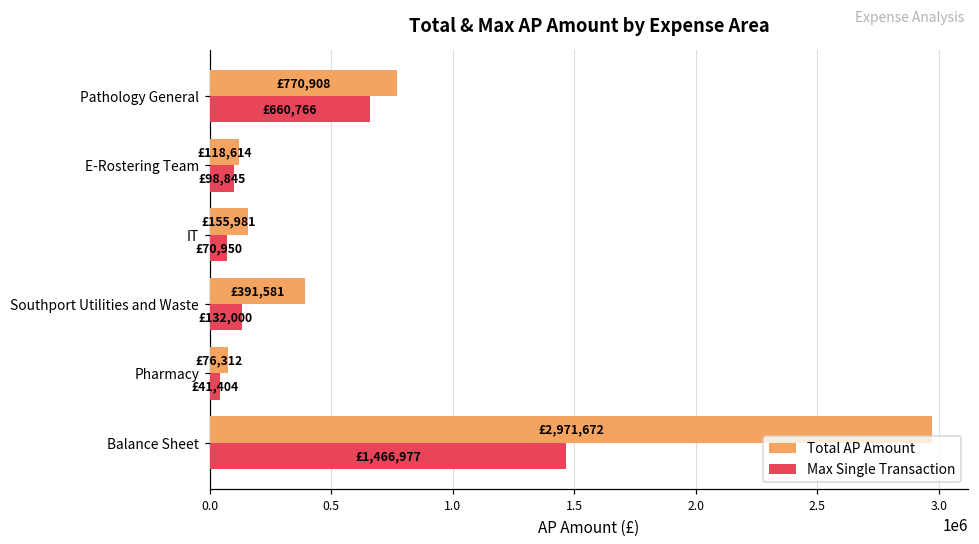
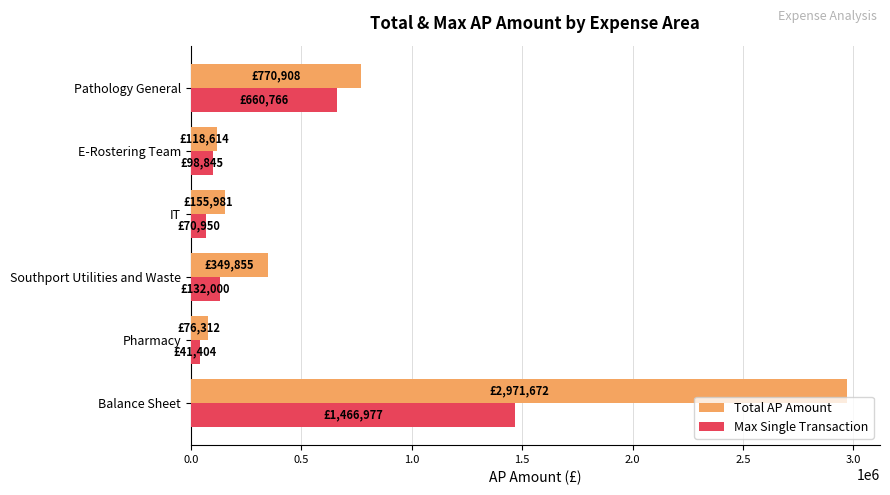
  {
    "Total AP Amount": {
      "Pathology General": "£770,908",
      "E-Rostering Team": "£118,614",
      "IT": "£155,981",
-     "Southport Utilities and Waste": "£391,581",
+     "Southport Utilities and Waste": "£349,855",
      "Pharmacy": "£76,312",
      "Balance Sheet": "£2,971,672"
    },
    "Max Single Transaction": {
      "Pathology General": "£660,766",
      "E-Rostering Team": "£98,845",
      "IT": "£70,950",
      "Southport Utilities and Waste": "£132,000",
      "Pharmacy": "£41,404",
      "Balance Sheet": "£1,466,977"
    }
  }
